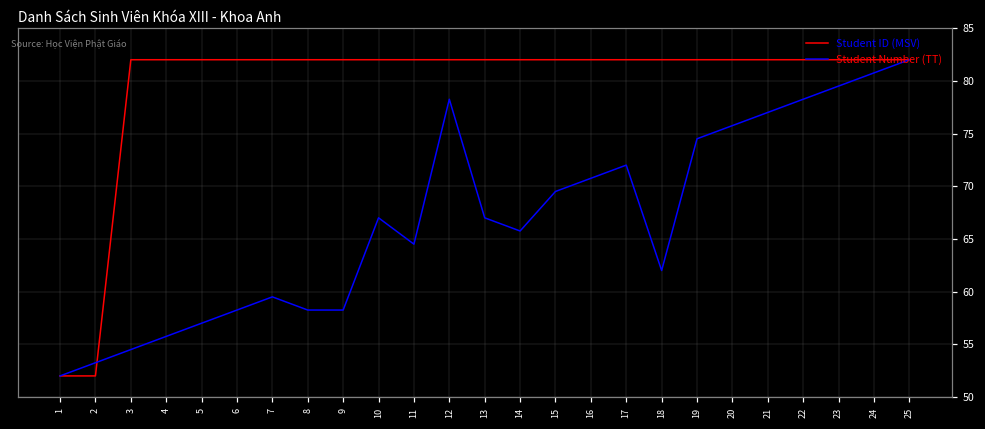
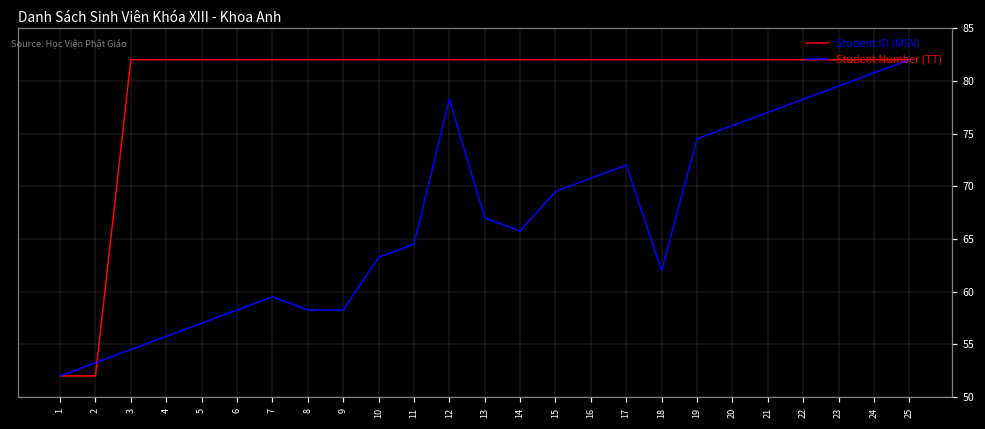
  {
    "Student ID (MSV)": {
      "2": 52,
      "3": 82,
      "4": 82,
      "5": 82,
      "6": 82,
      "7": 82,
      "8": 82,
      "9": 82,
      "10": 82,
      "11": 82,
      "12": 82,
      "13": 82,
      "14": 82,
      "15": 82,
      "16": 82,
      "17": 82,
      "18": 82,
      "19": 82,
      "20": 82,
      "21": 82,
      "22": 82,
      "23": 82,
      "24": 82
    },
    "Student Number (TT)": {
      "2": 53,
      "3": 55,
      "4": 56,
      "5": 57,
      "6": 58,
      "7": 60,
      "8": 58,
      "9": 58,
-     "10": 67,
+     "10": 63,
      "11": 65,
      "12": 78,
      "13": 67,
      "14": 66,
      "15": 70,
      "16": 71,
      "17": 72,
      "18": 62,
      "19": 75,
      "20": 76,
      "21": 77,
      "22": 78,
      "23": 80,
      "24": 81
    }
  }
